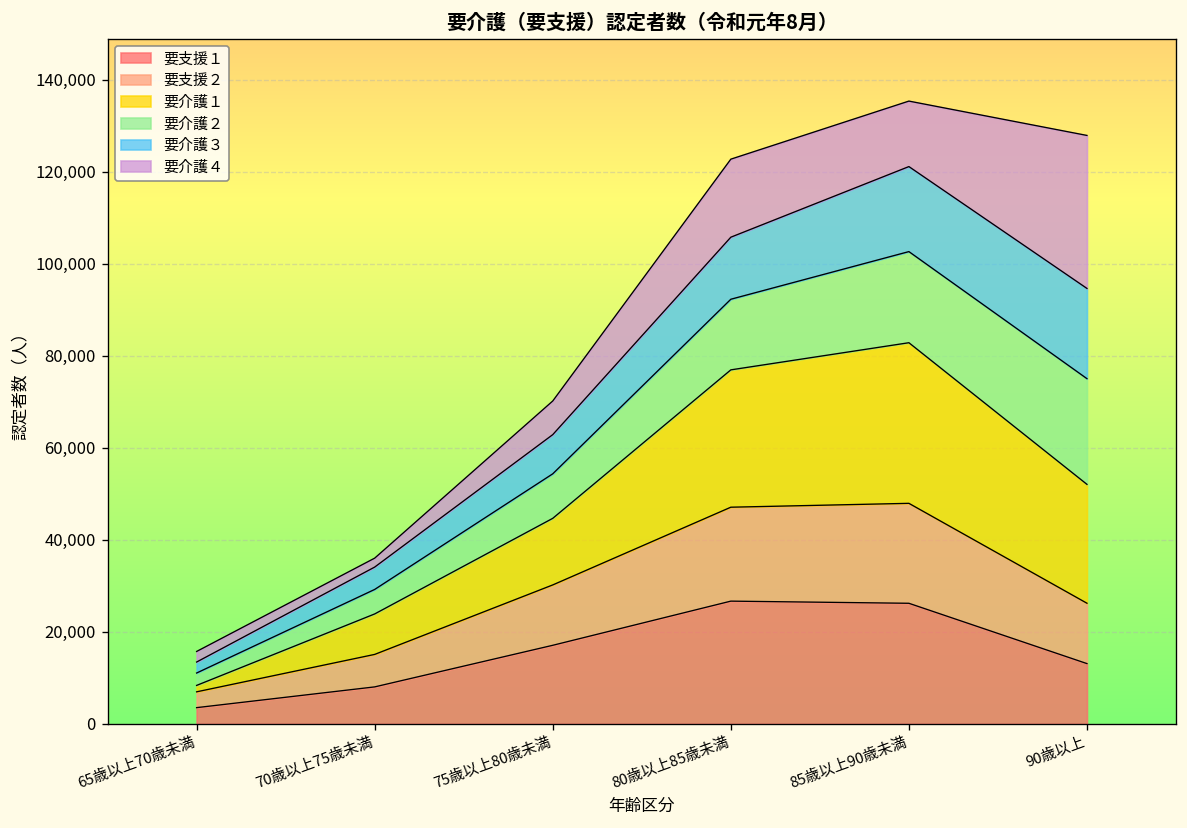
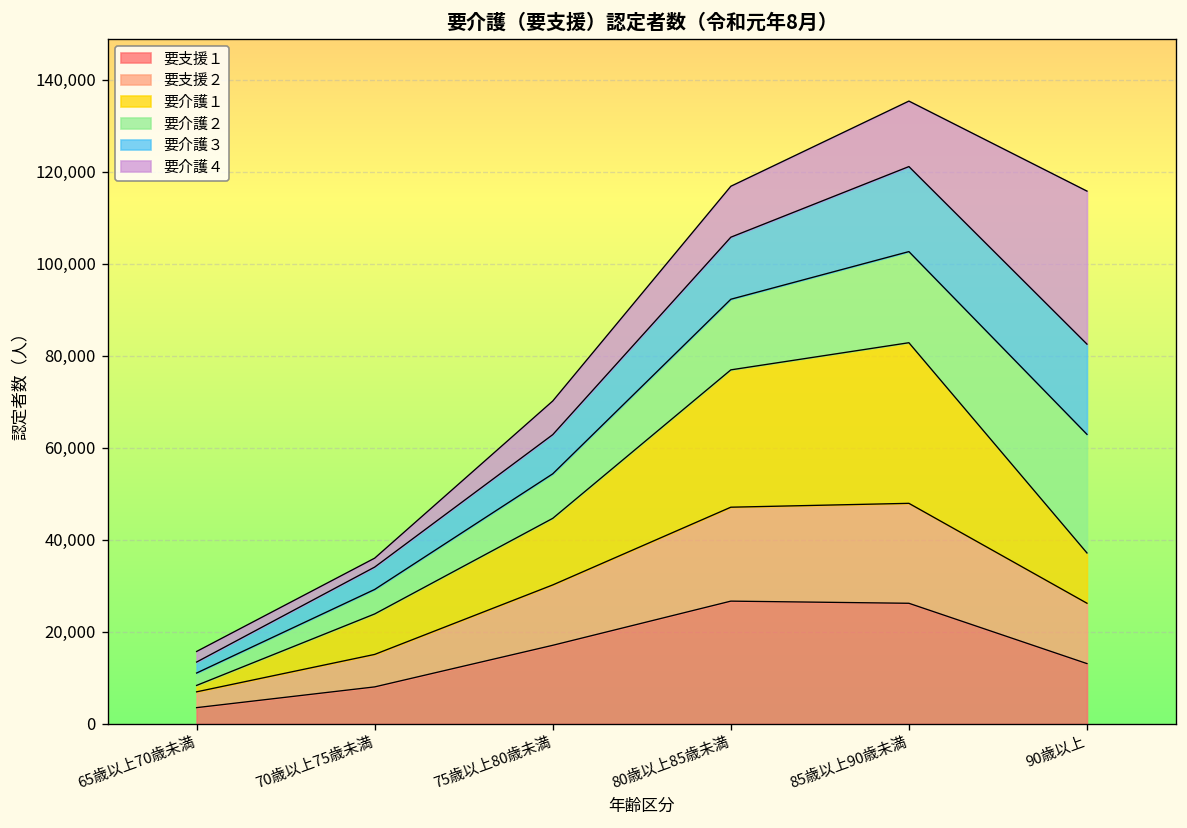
  {
    "要介護１": {
      "65歳以上70歳未満": "1,000",
      "70歳以上75歳未満": "9,000",
      "75歳以上80歳未満": "14,000",
      "80歳以上85歳未満": "30,000",
      "85歳以上90歳未満": "35,000",
-     "90歳以上": "26,000"
+     "90歳以上": "11,000"
    },
    "要介護２": {
      "65歳以上70歳未満": "3,000",
      "70歳以上75歳未満": "5,000",
      "75歳以上80歳未満": "10,000",
      "80歳以上85歳未満": "15,000",
      "85歳以上90歳未満": "20,000",
-     "90歳以上": "23,000"
+     "90歳以上": "26,000"
    },
    "要介護３": {
      "65歳以上70歳未満": "2,000",
      "70歳以上75歳未満": "5,000",
      "75歳以上80歳未満": "9,000",
      "80歳以上85歳未満": "13,000",
      "85歳以上90歳未満": "18,000",
      "90歳以上": "20,000"
    },
    "要介護４": {
      "65歳以上70歳未満": "2,000",
      "70歳以上75歳未満": "2,000",
      "75歳以上80歳未満": "7,000",
-     "80歳以上85歳未満": "17,000",
+     "80歳以上85歳未満": "11,000",
      "85歳以上90歳未満": "14,000",
      "90歳以上": "33,000"
    }
  }
